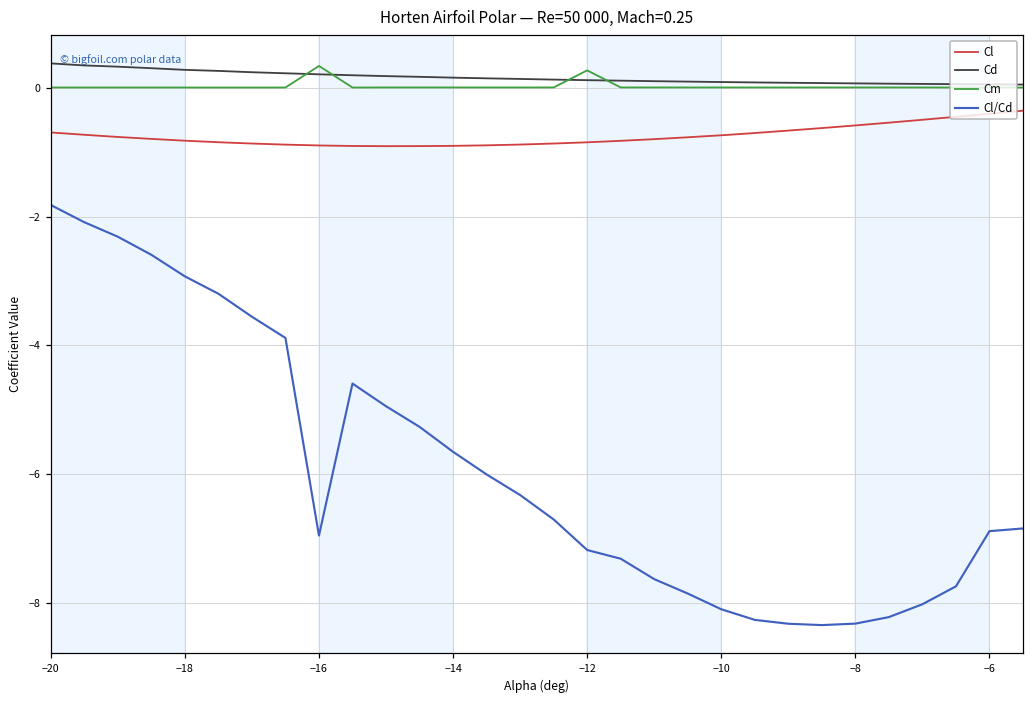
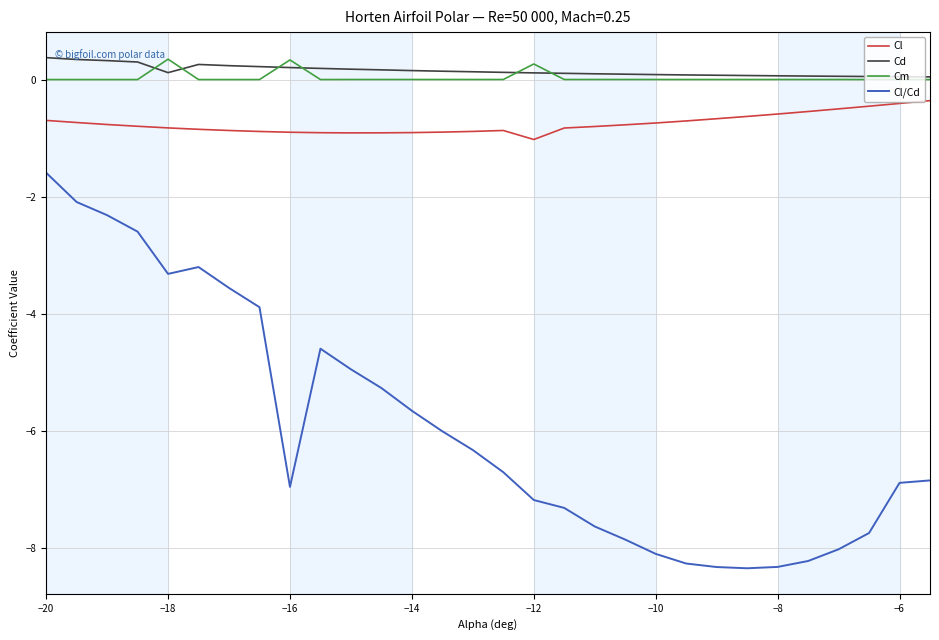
  {
    "Cl": {
      "−20": -0.7,
      "−18": -0.8,
      "−16": -0.9,
      "−14": -0.9,
-     "−12": -0.8,
+     "−12": -1.0,
      "−10": -0.7,
      "−8": -0.6,
      "−6": -0.4
    },
    "Cd": {
      "−20": 0.4,
-     "−18": 0.3,
+     "−18": 0.1,
      "−16": 0.2,
      "−14": 0.2,
      "−12": 0.1,
      "−10": 0.1,
      "−8": 0.1
    },
    "Cm": {
      "−20": 0.0,
-     "−18": 0.0,
+     "−18": 0.4,
      "−16": 0.3,
      "−14": 0.0,
      "−12": 0.3,
      "−10": 0.0,
      "−8": 0.0
    },
    "Cl/Cd": {
-     "−20": -1.8,
-     "−18": -2.9,
+     "−20": -1.6,
+     "−18": -3.3,
      "−16": -7.0,
      "−14": -5.7,
      "−12": -7.2,
      "−10": -8.1,
      "−8": -8.3,
      "−6": -6.9
    }
  }
